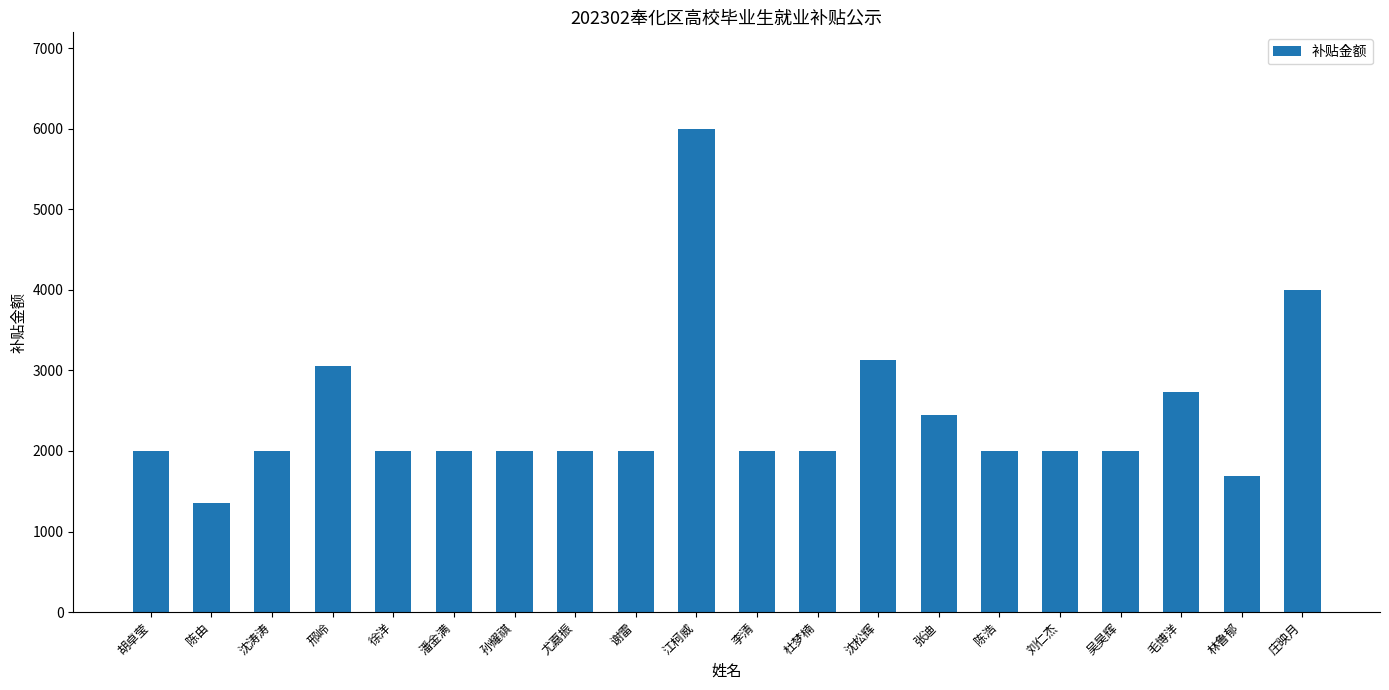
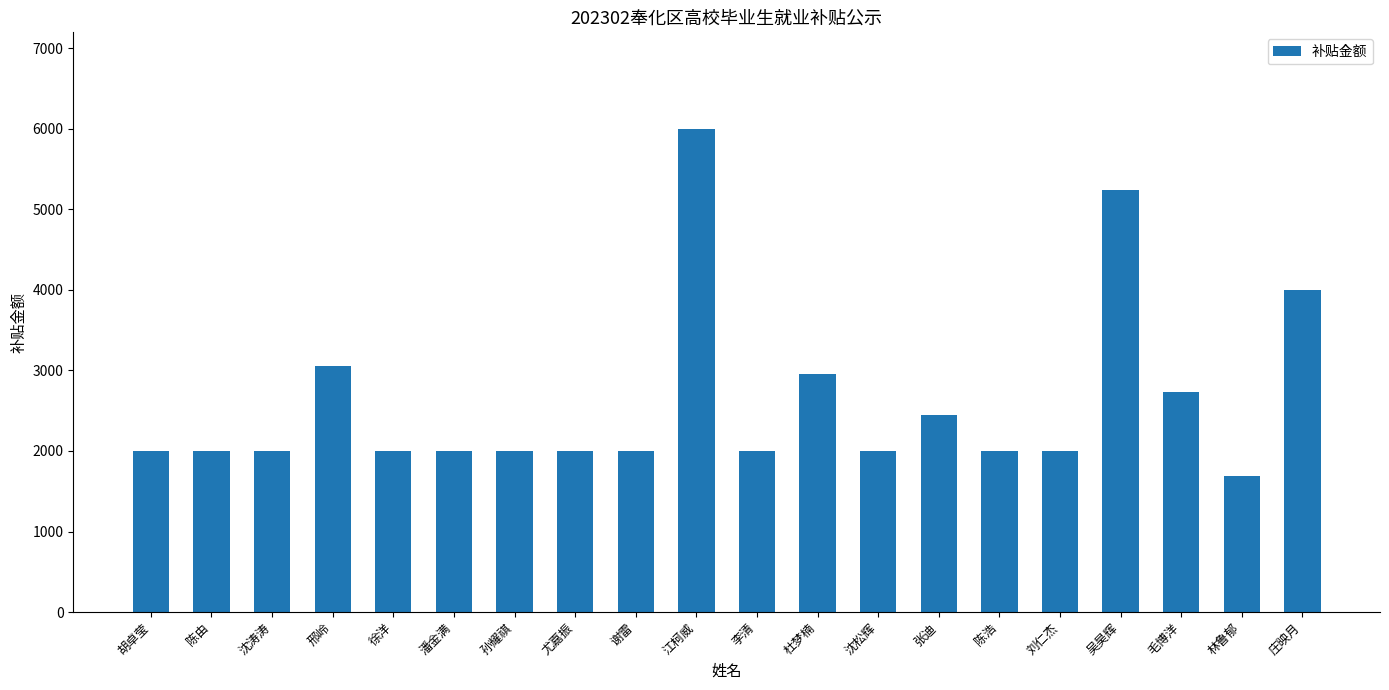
  {
    "胡卓莹": 2000,
-   "陈由": 1400,
+   "陈由": 2000,
    "沈涛涛": 2000,
    "邢岭": 3100,
    "徐洋": 2000,
    "潘金满": 2000,
    "孙耀祺": 2000,
    "尤嘉振": 2000,
    "谢雷": 2000,
    "江柯威": 6000,
    "李清": 2000,
-   "杜梦楠": 2000,
-   "沈松辉": 3100,
+   "杜梦楠": 3000,
+   "沈松辉": 2000,
    "张迪": 2400,
    "陈浩": 2000,
    "刘仁杰": 2000,
-   "吴昊辉": 2000,
+   "吴昊辉": 5200,
    "毛博洋": 2700,
    "林鲁郁": 1700,
    "庄映月": 4000
  }
